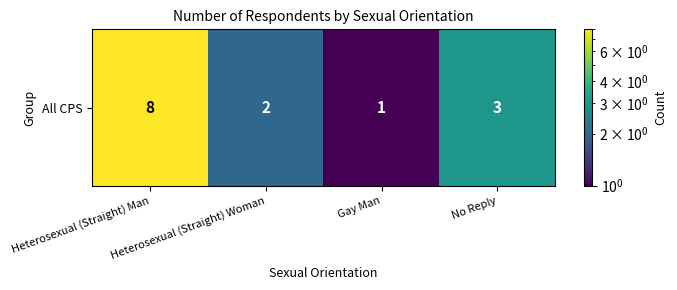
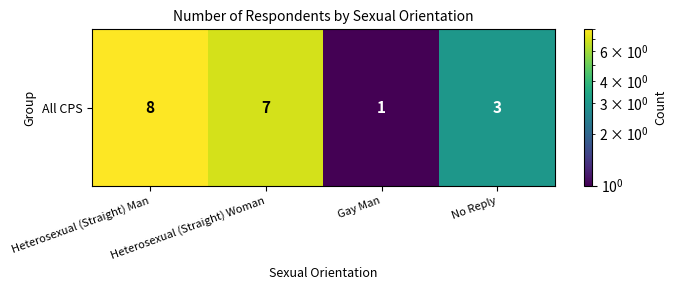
  {
    "All CPS": {
      "Heterosexual (Straight) Man": 8,
-     "Heterosexual (Straight) Woman": 2,
+     "Heterosexual (Straight) Woman": 7,
      "Gay Man": 1,
      "No Reply": 3
    }
  }
